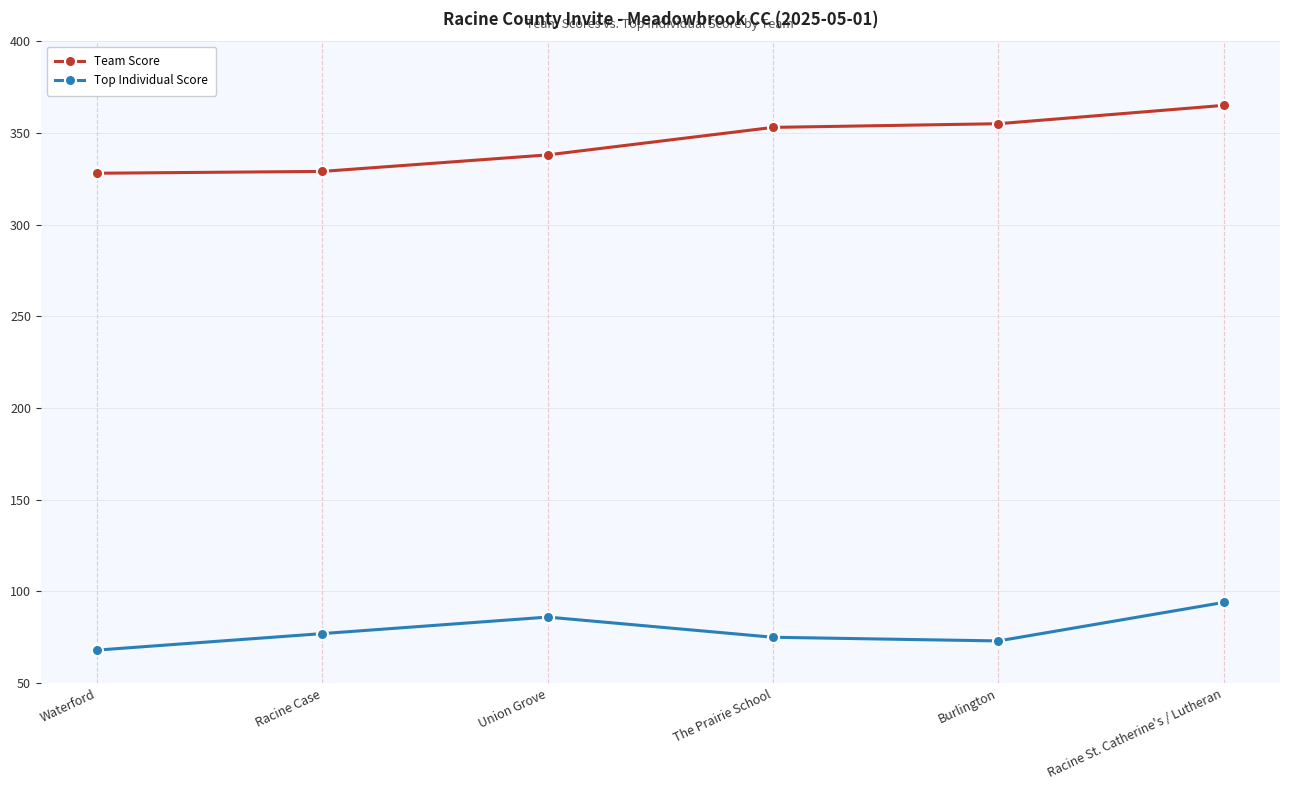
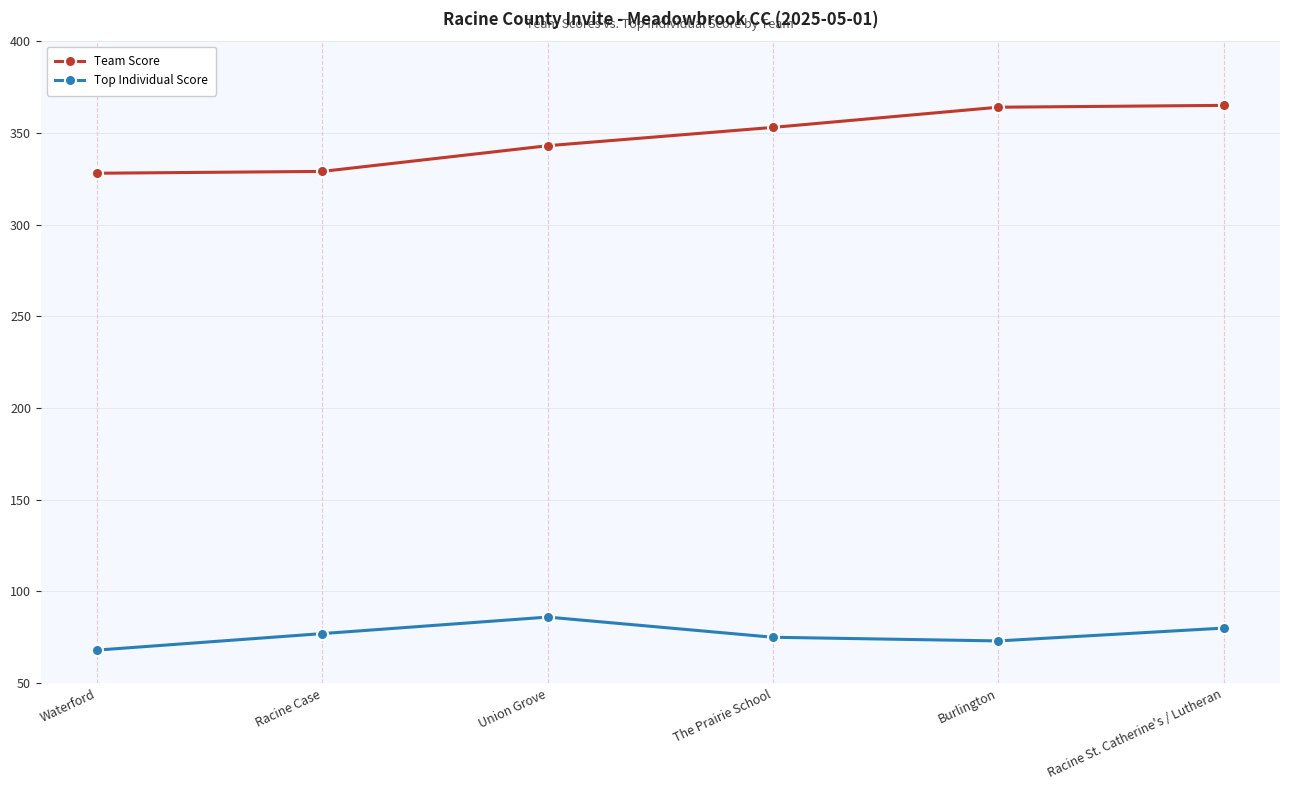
  {
    "Team Score": {
      "Waterford": 328,
      "Racine Case": 329,
-     "Union Grove": 338,
+     "Union Grove": 343,
      "The Prairie School": 353,
-     "Burlington": 355,
+     "Burlington": 364,
      "Racine St. Catherine's / Lutheran": 365
    },
    "Top Individual Score": {
      "Waterford": 68,
      "Racine Case": 77,
      "Union Grove": 86,
      "The Prairie School": 75,
      "Burlington": 73,
-     "Racine St. Catherine's / Lutheran": 94
+     "Racine St. Catherine's / Lutheran": 80
    }
  }
